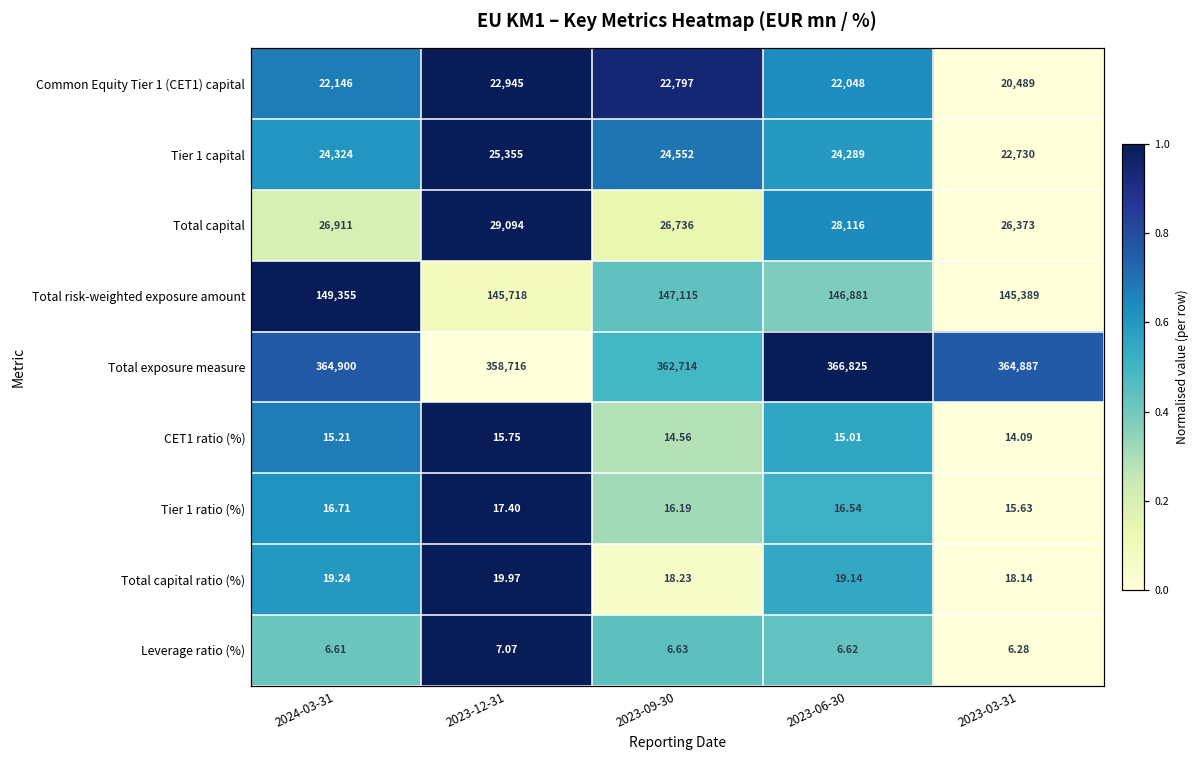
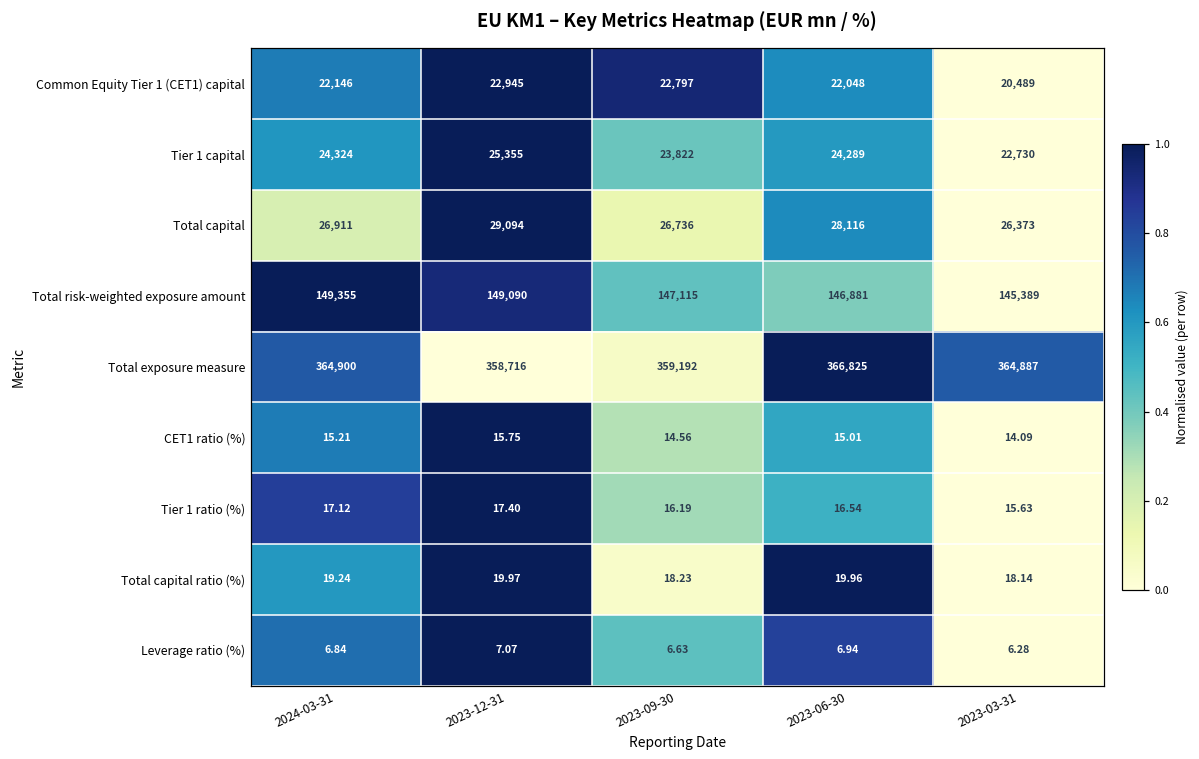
  {
    "Common Equity Tier 1 (CET1) capital": {
      "2024-03-31": "22,146",
      "2023-12-31": "22,945",
      "2023-09-30": "22,797",
      "2023-06-30": "22,048",
      "2023-03-31": "20,489"
    },
    "Tier 1 capital": {
      "2024-03-31": "24,324",
      "2023-12-31": "25,355",
-     "2023-09-30": "24,552",
+     "2023-09-30": "23,822",
      "2023-06-30": "24,289",
      "2023-03-31": "22,730"
    },
    "Total capital": {
      "2024-03-31": "26,911",
      "2023-12-31": "29,094",
      "2023-09-30": "26,736",
      "2023-06-30": "28,116",
      "2023-03-31": "26,373"
    },
    "Total risk-weighted exposure amount": {
      "2024-03-31": "149,355",
-     "2023-12-31": "145,718",
+     "2023-12-31": "149,090",
      "2023-09-30": "147,115",
      "2023-06-30": "146,881",
      "2023-03-31": "145,389"
    },
    "Total exposure measure": {
      "2024-03-31": "364,900",
      "2023-12-31": "358,716",
-     "2023-09-30": "362,714",
+     "2023-09-30": "359,192",
      "2023-06-30": "366,825",
      "2023-03-31": "364,887"
    },
    "CET1 ratio (%)": {
      "2024-03-31": "15.21",
      "2023-12-31": "15.75",
      "2023-09-30": "14.56",
      "2023-06-30": "15.01",
      "2023-03-31": "14.09"
    },
    "Tier 1 ratio (%)": {
-     "2024-03-31": "16.71",
+     "2024-03-31": "17.12",
      "2023-12-31": "17.40",
      "2023-09-30": "16.19",
      "2023-06-30": "16.54",
      "2023-03-31": "15.63"
    },
    "Total capital ratio (%)": {
      "2024-03-31": "19.24",
      "2023-12-31": "19.97",
      "2023-09-30": "18.23",
-     "2023-06-30": "19.14",
+     "2023-06-30": "19.96",
      "2023-03-31": "18.14"
    },
    "Leverage ratio (%)": {
-     "2024-03-31": "6.61",
+     "2024-03-31": "6.84",
      "2023-12-31": "7.07",
      "2023-09-30": "6.63",
-     "2023-06-30": "6.62",
+     "2023-06-30": "6.94",
      "2023-03-31": "6.28"
    }
  }
